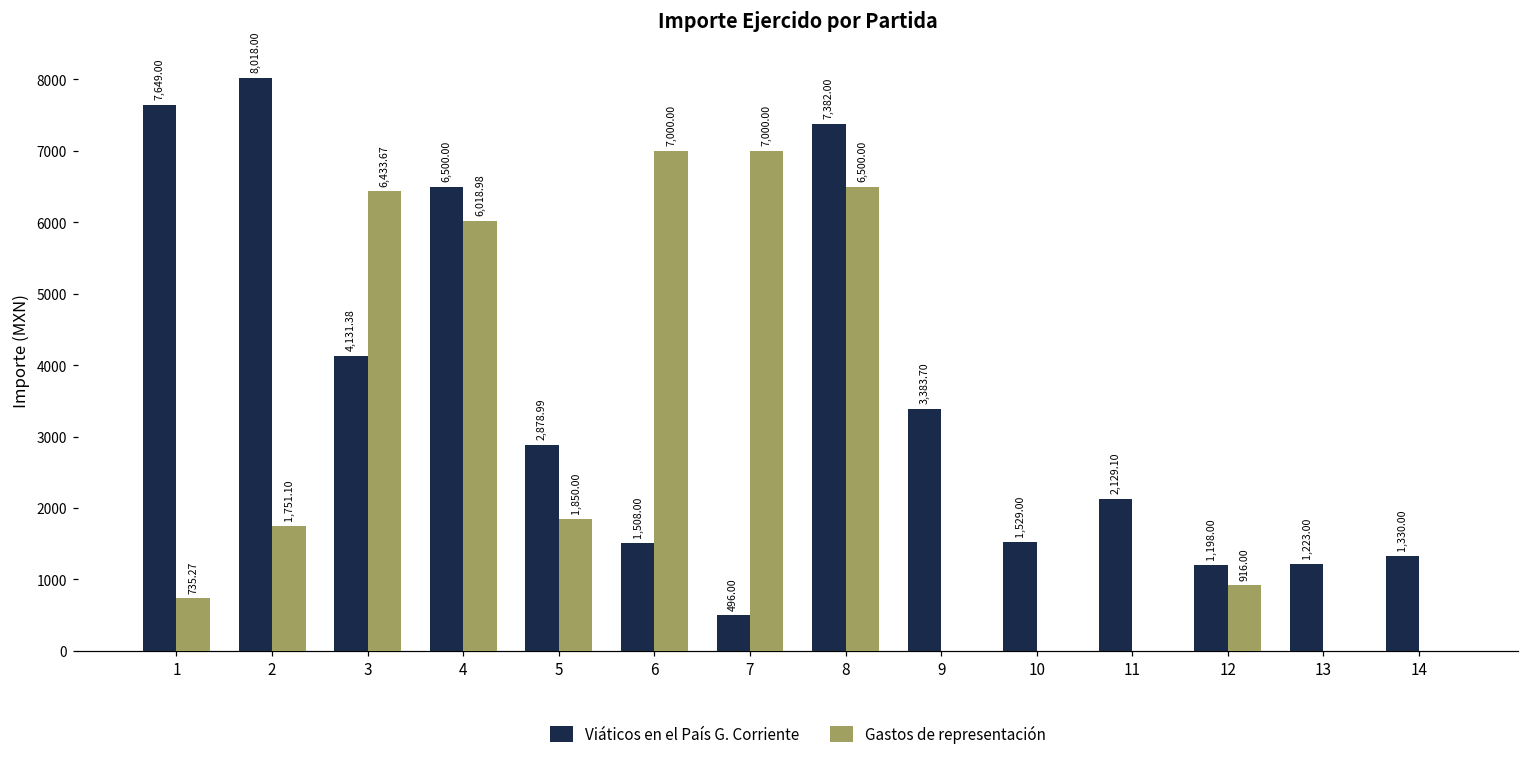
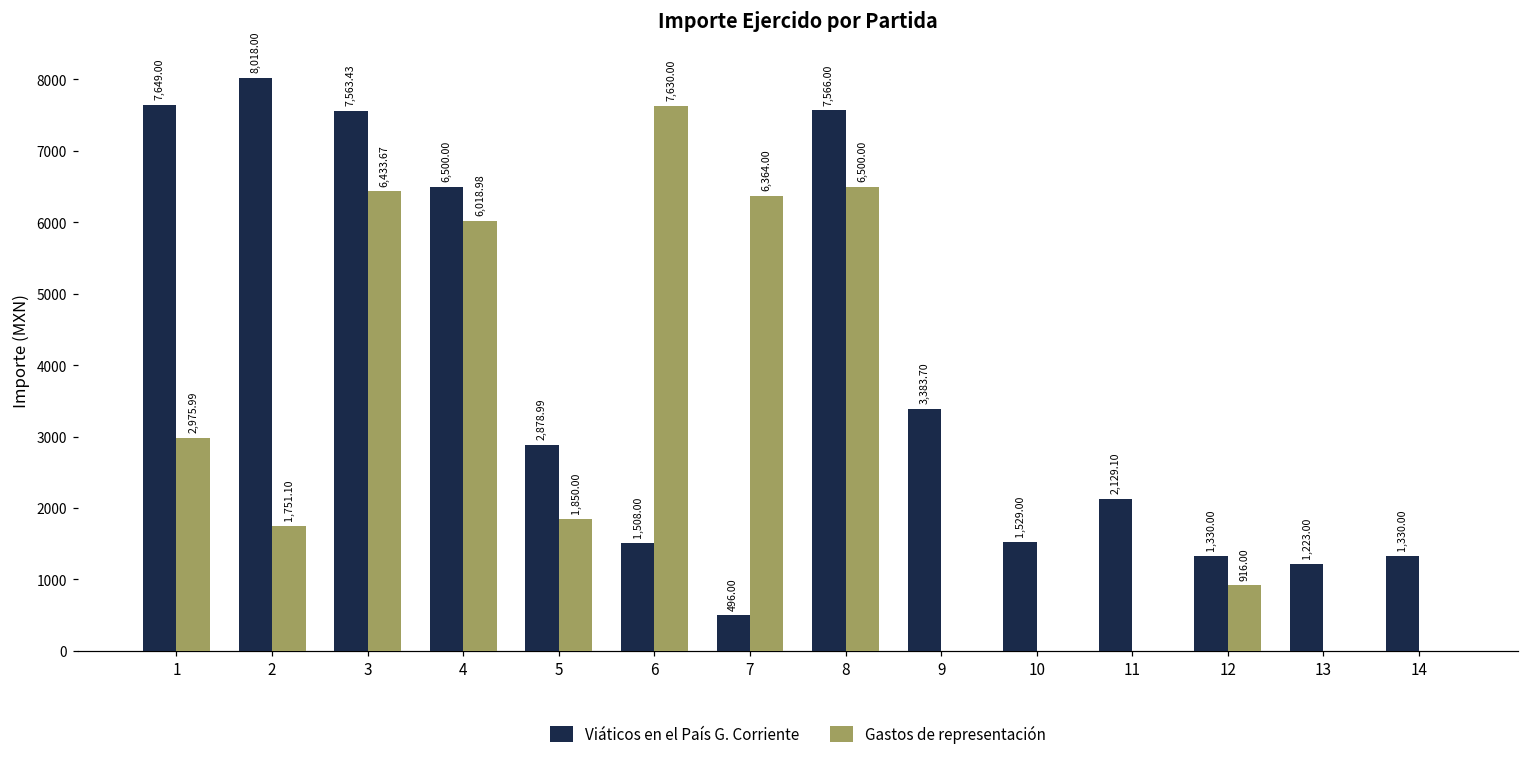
  {
    "Viáticos en el País G. Corriente": {
      "1": "7,649.00",
      "2": "8,018.00",
-     "3": "4,131.38",
+     "3": "7,563.43",
      "4": "6,500.00",
      "5": "2,878.99",
      "6": "1,508.00",
      "7": "496.00",
-     "8": "7,382.00",
+     "8": "7,566.00",
      "9": "3,383.70",
      "10": "1,529.00",
      "11": "2,129.10",
-     "12": "1,198.00",
+     "12": "1,330.00",
      "13": "1,223.00",
      "14": "1,330.00"
    },
    "Gastos de representación": {
-     "1": "735.27",
+     "1": "2,975.99",
      "2": "1,751.10",
      "3": "6,433.67",
      "4": "6,018.98",
      "5": "1,850.00",
-     "6": "7,000.00",
-     "7": "7,000.00",
+     "6": "7,630.00",
+     "7": "6,364.00",
      "8": "6,500.00",
      "12": "916.00"
    }
  }
